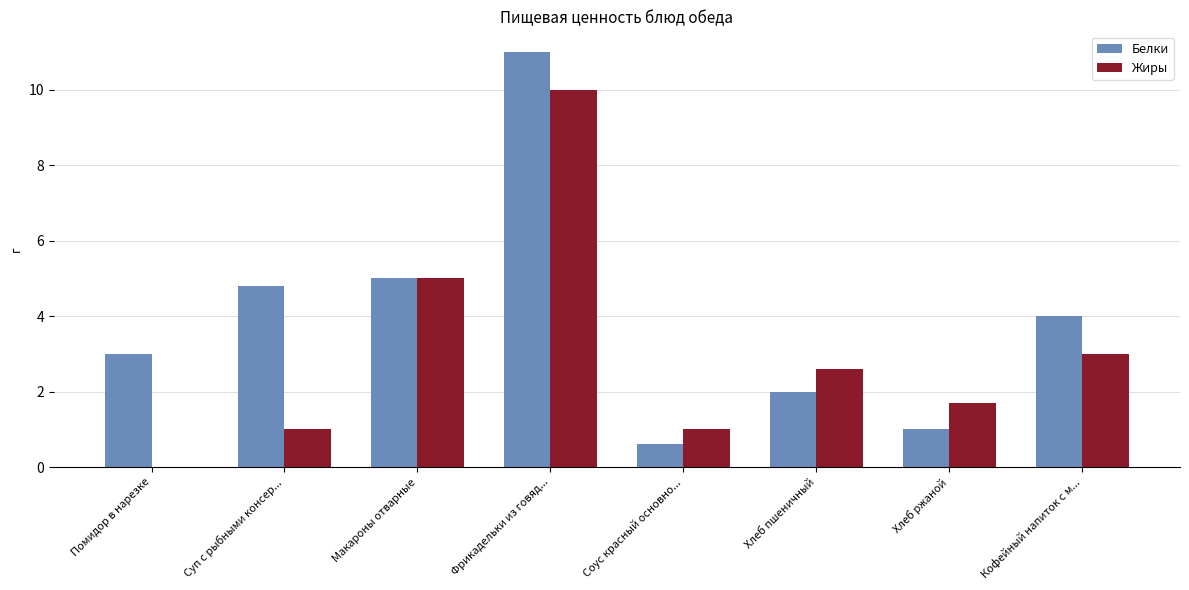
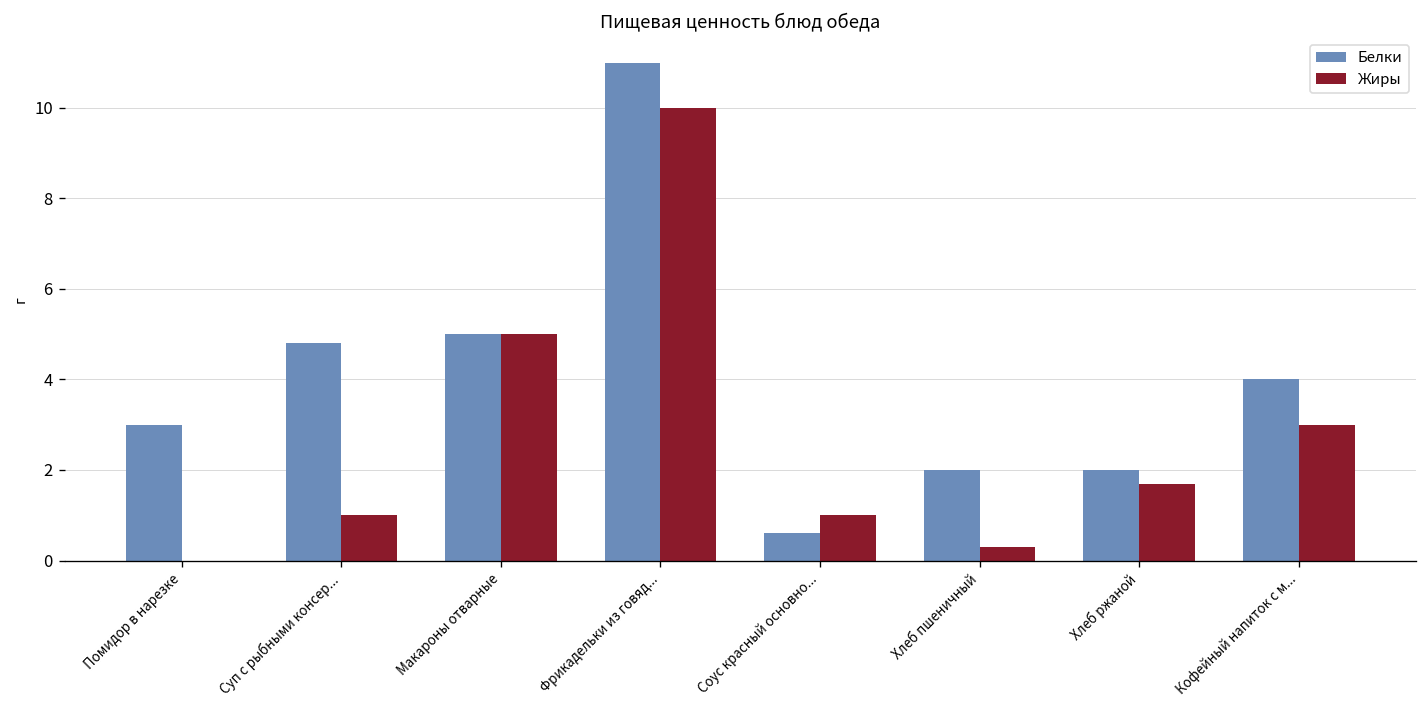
  {
    "Белки": {
      "Помидор в нарезке": 3,
      "Суп с рыбными консер...": 4.8,
      "Макароны отварные": 5,
      "Фрикадельки из говяд...": 11,
      "Соус красный основно...": 0.6,
      "Хлеб пшеничный": 2,
-     "Хлеб ржаной": 1,
+     "Хлеб ржаной": 2,
      "Кофейный напиток с м...": 4
    },
    "Жиры": {
      "Помидор в нарезке": 0.0,
      "Суп с рыбными консер...": 1.0,
      "Макароны отварные": 5.0,
      "Фрикадельки из говяд...": 10.0,
      "Соус красный основно...": 1.0,
-     "Хлеб пшеничный": 2.6,
+     "Хлеб пшеничный": 0.3,
      "Хлеб ржаной": 1.7,
      "Кофейный напиток с м...": 3.0
    }
  }
